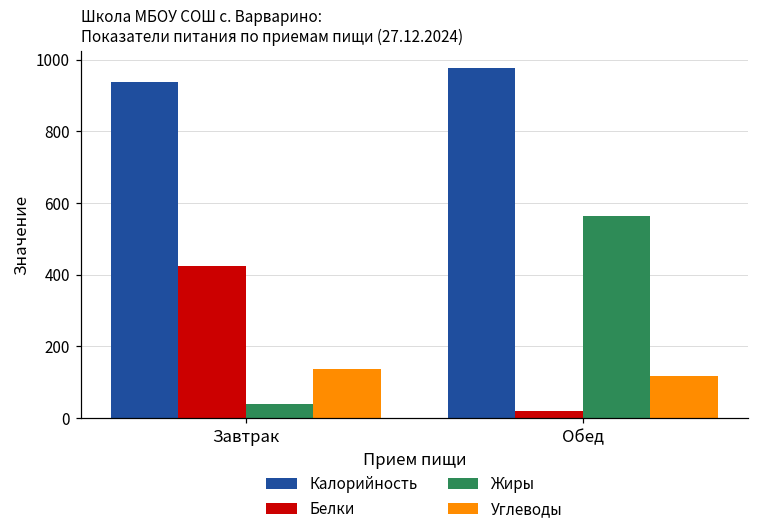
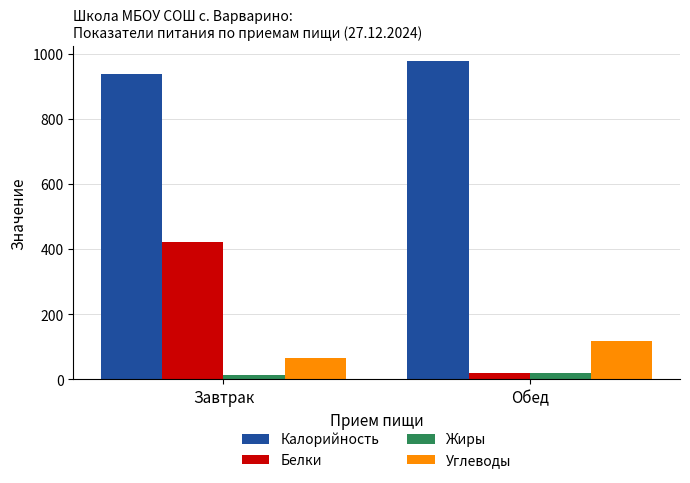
  {
    "Калорийность": {
      "Завтрак": 940,
      "Обед": 980
    },
    "Белки": {
      "Завтрак": 420,
      "Обед": 20
    },
    "Жиры": {
-     "Завтрак": 40,
-     "Обед": 560
+     "Завтрак": 20,
+     "Обед": 20
    },
    "Углеводы": {
-     "Завтрак": 140,
+     "Завтрак": 70,
      "Обед": 120
    }
  }
